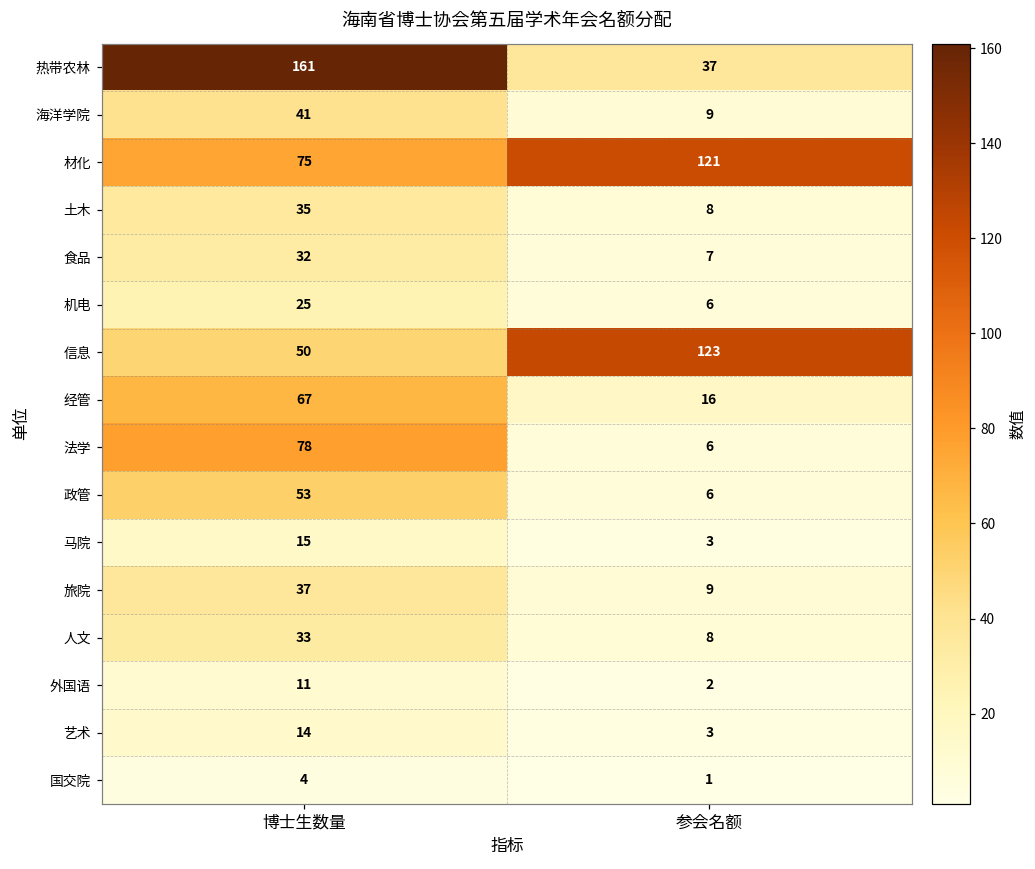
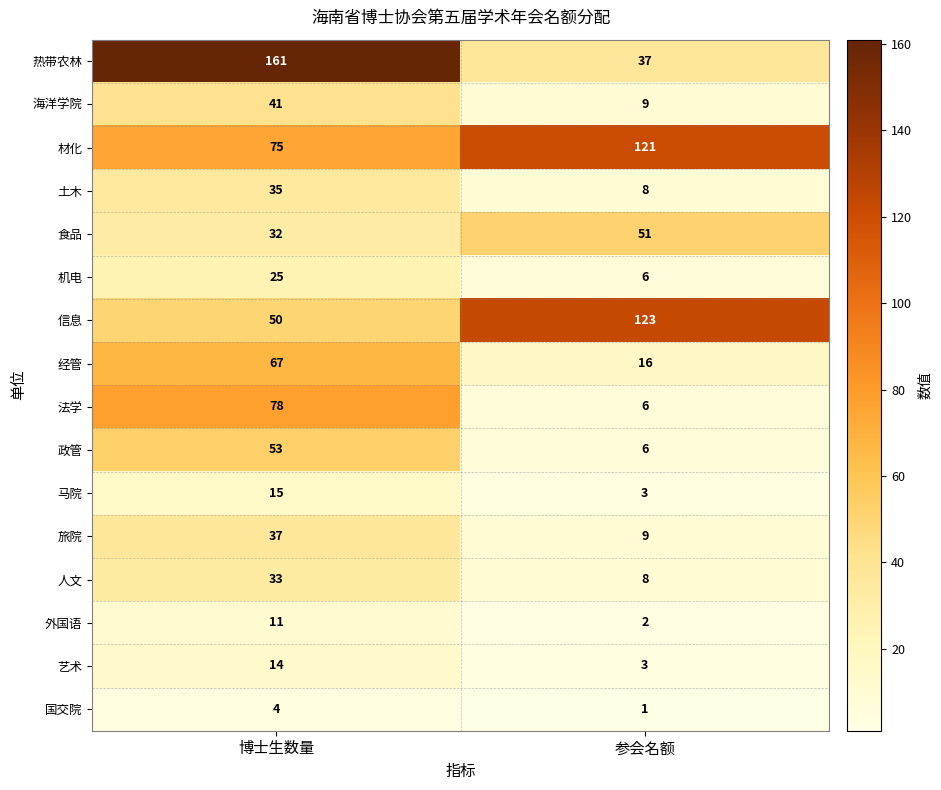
  {
    "热带农林": {
      "博士生数量": 161,
      "参会名额": 37
    },
    "海洋学院": {
      "博士生数量": 41,
      "参会名额": 9
    },
    "材化": {
      "博士生数量": 75,
      "参会名额": 121
    },
    "土木": {
      "博士生数量": 35,
      "参会名额": 8
    },
    "食品": {
      "博士生数量": 32,
-     "参会名额": 7
+     "参会名额": 51
    },
    "机电": {
      "博士生数量": 25,
      "参会名额": 6
    },
    "信息": {
      "博士生数量": 50,
      "参会名额": 123
    },
    "经管": {
      "博士生数量": 67,
      "参会名额": 16
    },
    "法学": {
      "博士生数量": 78,
      "参会名额": 6
    },
    "政管": {
      "博士生数量": 53,
      "参会名额": 6
    },
    "马院": {
      "博士生数量": 15,
      "参会名额": 3
    },
    "旅院": {
      "博士生数量": 37,
      "参会名额": 9
    },
    "人文": {
      "博士生数量": 33,
      "参会名额": 8
    },
    "外国语": {
      "博士生数量": 11,
      "参会名额": 2
    },
    "艺术": {
      "博士生数量": 14,
      "参会名额": 3
    },
    "国交院": {
      "博士生数量": 4,
      "参会名额": 1
    }
  }
